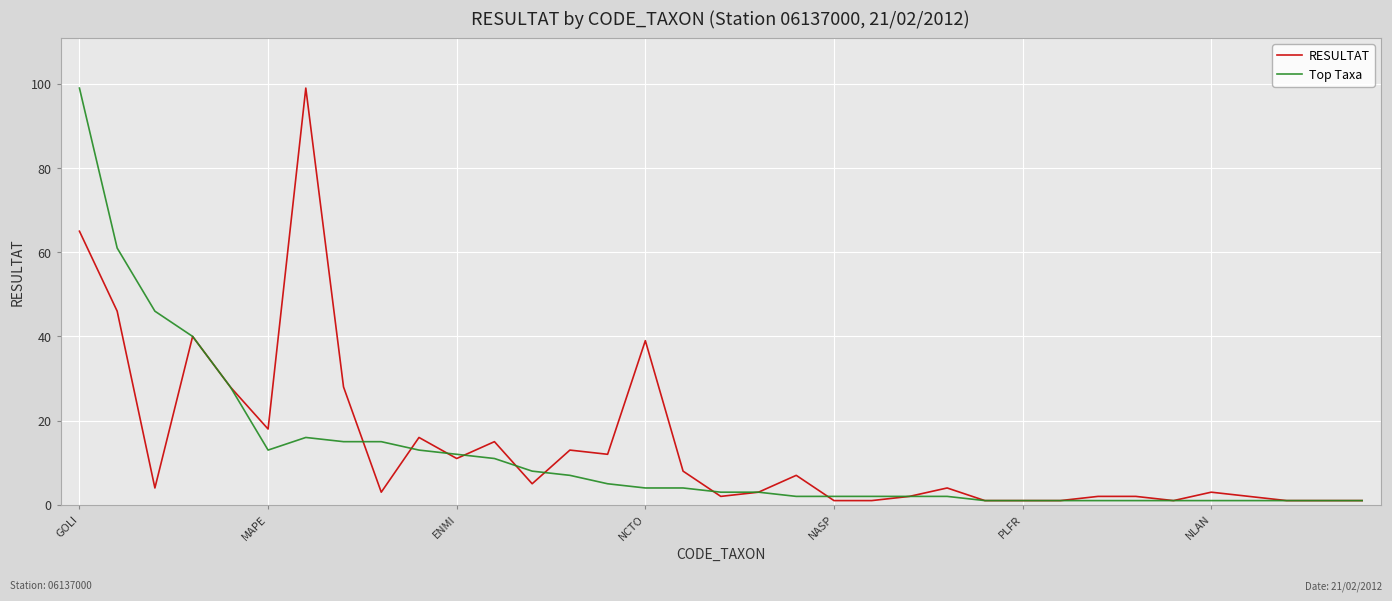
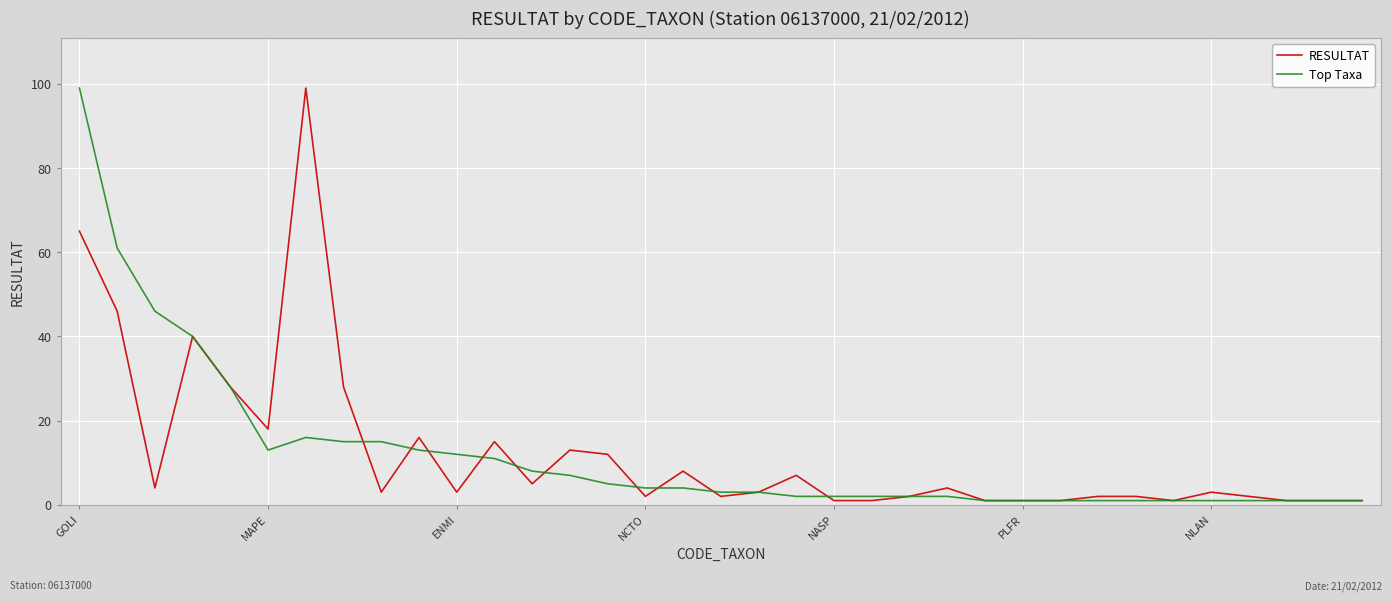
  {
    "RESULTAT": {
      "GOLI": 65,
      "MAPE": 18,
-     "ENMI": 11,
-     "NCTO": 39,
+     "ENMI": 3,
+     "NCTO": 2,
      "NASP": 1,
      "NLAN": 3
    },
    "Top Taxa": {
      "GOLI": 99,
      "MAPE": 13,
      "ENMI": 12,
      "NCTO": 4,
      "NASP": 2,
      "NLAN": 1
    }
  }
